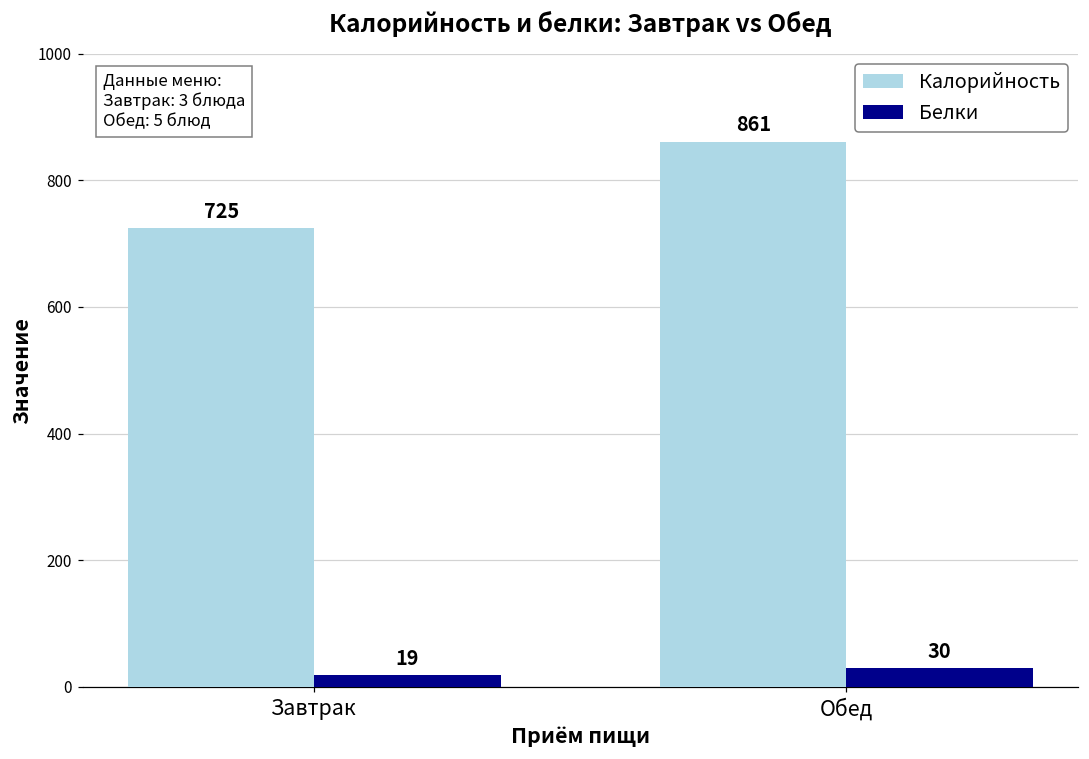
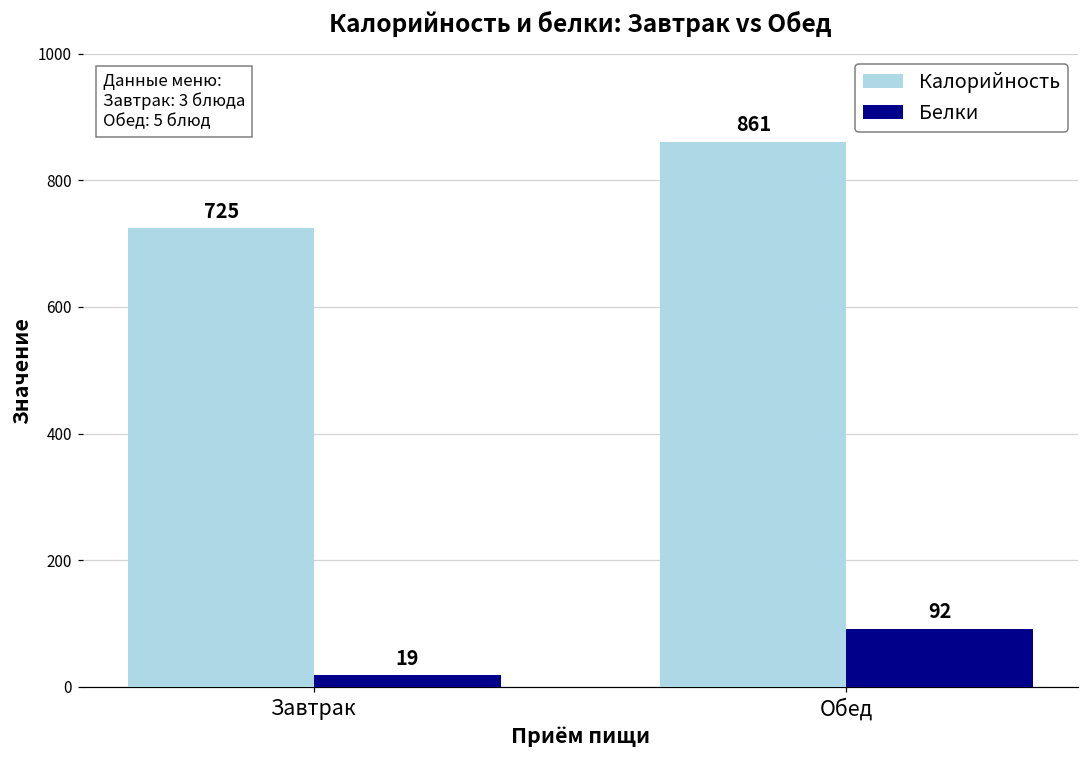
  {
    "Калорийность": {
      "Завтрак": 725,
      "Обед": 861
    },
    "Белки": {
      "Завтрак": 19,
-     "Обед": 30
+     "Обед": 92
    }
  }
